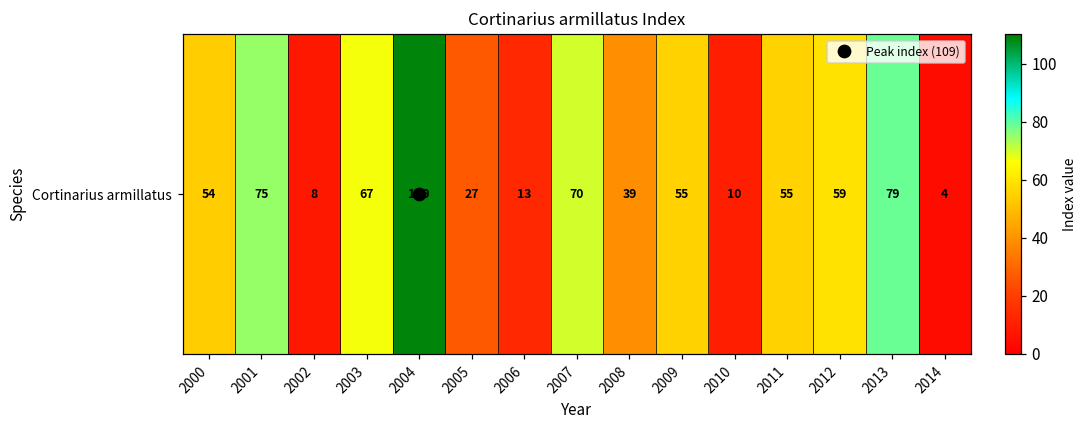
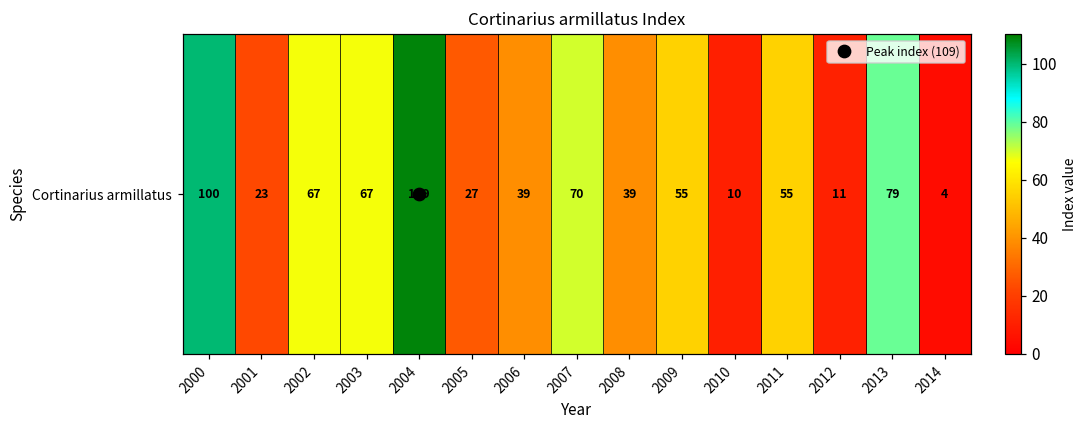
  {
    "Cortinarius armillatus": {
-     "2000": 54,
-     "2001": 75,
-     "2002": 8,
+     "2000": 100,
+     "2001": 23,
+     "2002": 67,
      "2003": 67,
      "2005": 27,
-     "2006": 13,
+     "2006": 39,
      "2007": 70,
      "2008": 39,
      "2009": 55,
      "2010": 10,
      "2011": 55,
-     "2012": 59,
+     "2012": 11,
      "2013": 79,
      "2014": 4
    }
  }
